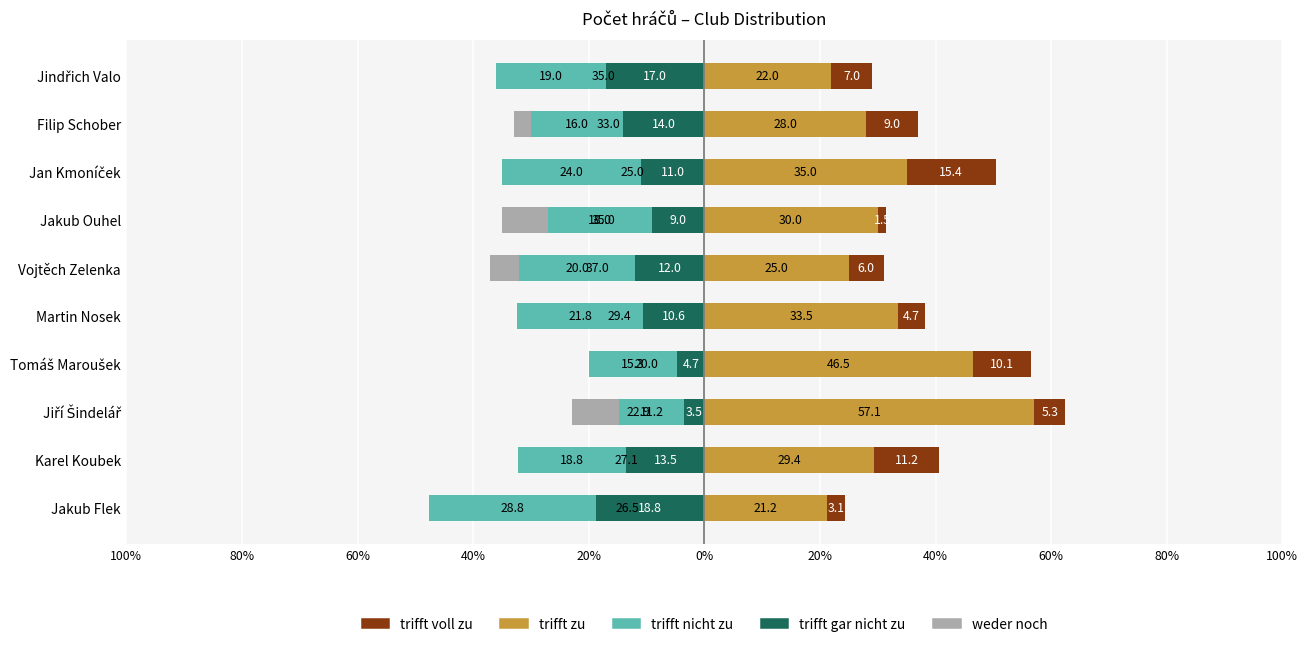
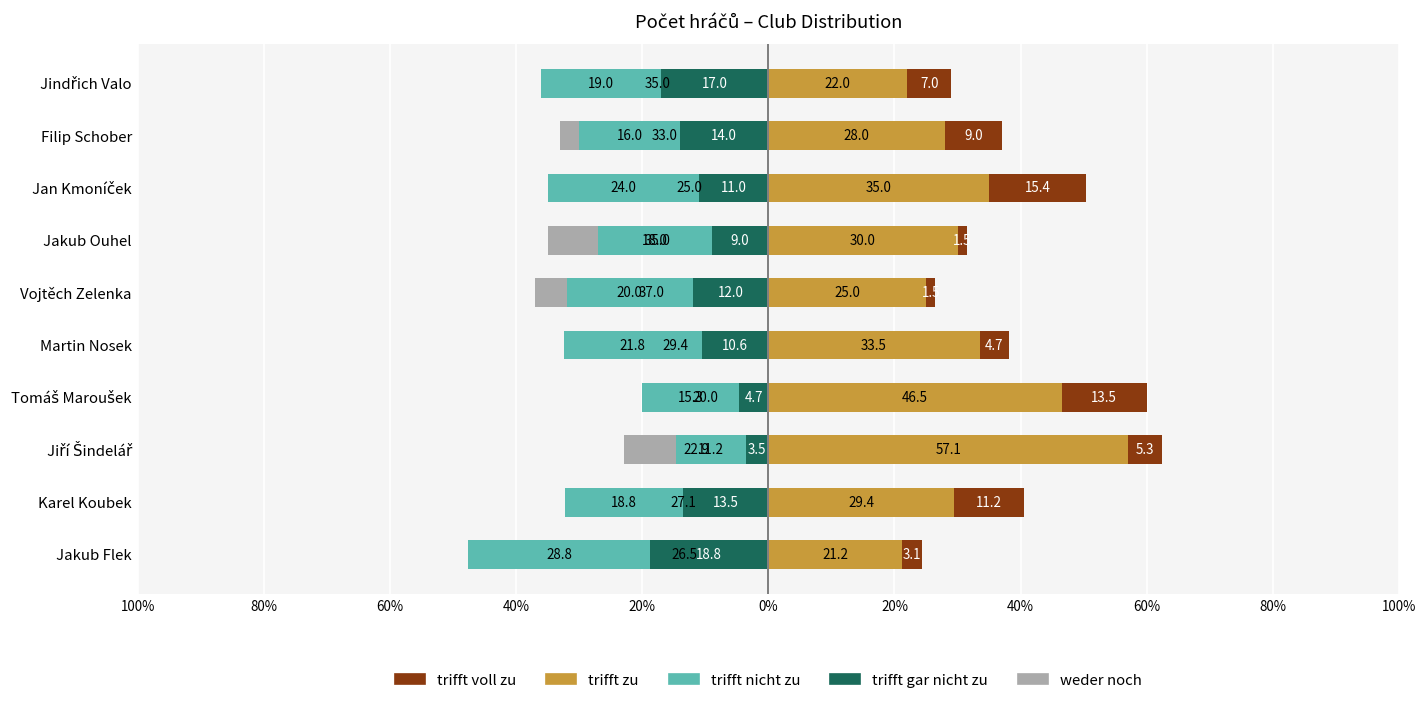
  {
    "trifft zu": {
      "Jindřich Valo": 22.0,
      "Filip Schober": 28.0,
      "Jan Kmoníček": 35.0,
      "Jakub Ouhel": 30.0,
      "Vojtěch Zelenka": 25.0,
      "Martin Nosek": 33.5,
      "Tomáš Maroušek": 46.5,
      "Jiří Šindelář": 57.1,
      "Karel Koubek": 29.4,
      "Jakub Flek": 21.2
    },
    "trifft voll zu": {
      "Jindřich Valo": 7.0,
      "Filip Schober": 9.0,
      "Jan Kmoníček": 15.4,
      "Jakub Ouhel": 1.5,
-     "Vojtěch Zelenka": 6.0,
+     "Vojtěch Zelenka": 1.5,
      "Martin Nosek": 4.7,
-     "Tomáš Maroušek": 10.1,
+     "Tomáš Maroušek": 13.5,
      "Jiří Šindelář": 5.3,
      "Karel Koubek": 11.2,
      "Jakub Flek": 3.1
    }
  }
